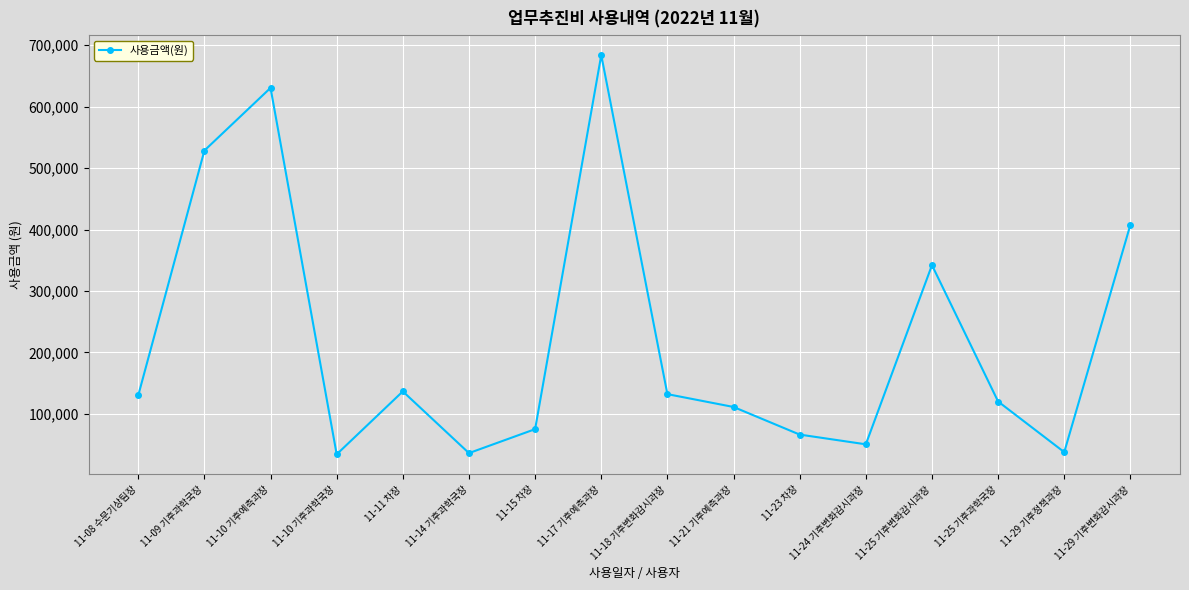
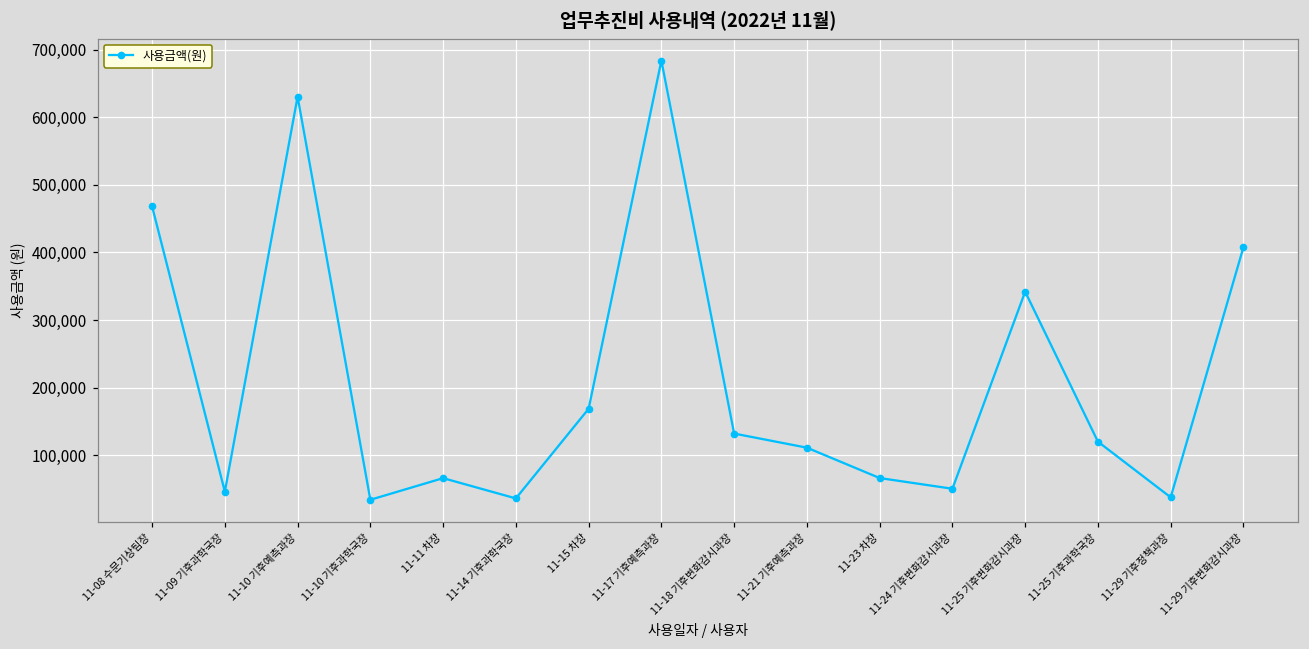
  {
-   "11-08 수문기상팀장": "130,000",
-   "11-09 기후과학국장": "530,000",
+   "11-08 수문기상팀장": "470,000",
+   "11-09 기후과학국장": "50,000",
    "11-10 기후예측과장": "630,000",
    "11-10 기후과학국장": "30,000",
-   "11-11 차장": "140,000",
+   "11-11 차장": "70,000",
    "11-14 기후과학국장": "40,000",
-   "11-15 차장": "80,000",
+   "11-15 차장": "170,000",
    "11-17 기후예측과장": "680,000",
    "11-18 기후변화감시과장": "130,000",
    "11-21 기후예측과장": "110,000",
    "11-23 차장": "70,000",
    "11-24 기후변화감시과장": "50,000",
    "11-25 기후변화감시과장": "340,000",
    "11-25 기후과학국장": "120,000",
    "11-29 기후정책과장": "40,000",
    "11-29 기후변화감시과장": "410,000"
  }
